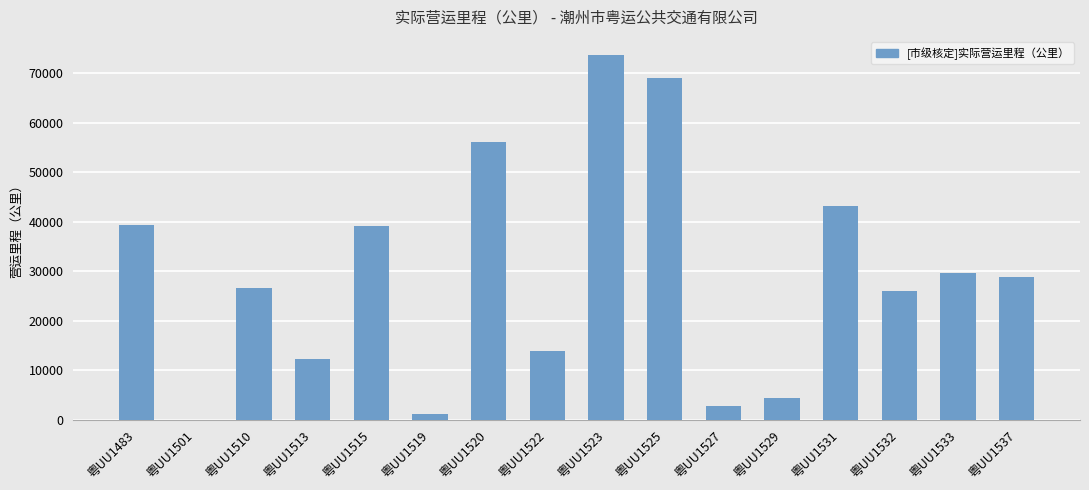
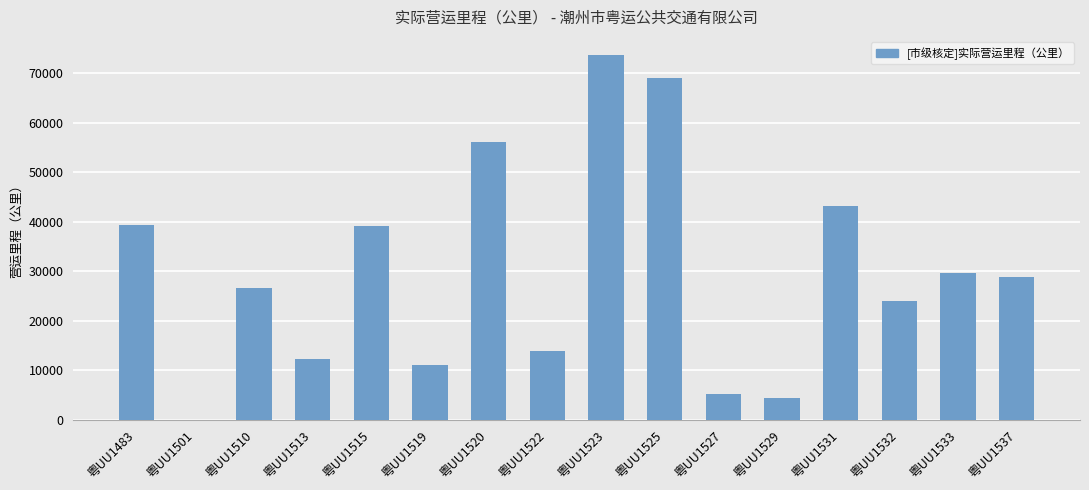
  {
    "粤UU1483": 39000,
    "粤UU1510": 26000,
    "粤UU1513": 12000,
    "粤UU1515": 39000,
-   "粤UU1519": 1000,
+   "粤UU1519": 11000,
    "粤UU1520": 56000,
    "粤UU1522": 14000,
    "粤UU1523": 74000,
    "粤UU1525": 69000,
-   "粤UU1527": 3000,
+   "粤UU1527": 5000,
    "粤UU1529": 4000,
    "粤UU1531": 43000,
-   "粤UU1532": 26000,
+   "粤UU1532": 24000,
    "粤UU1533": 30000,
    "粤UU1537": 29000
  }
